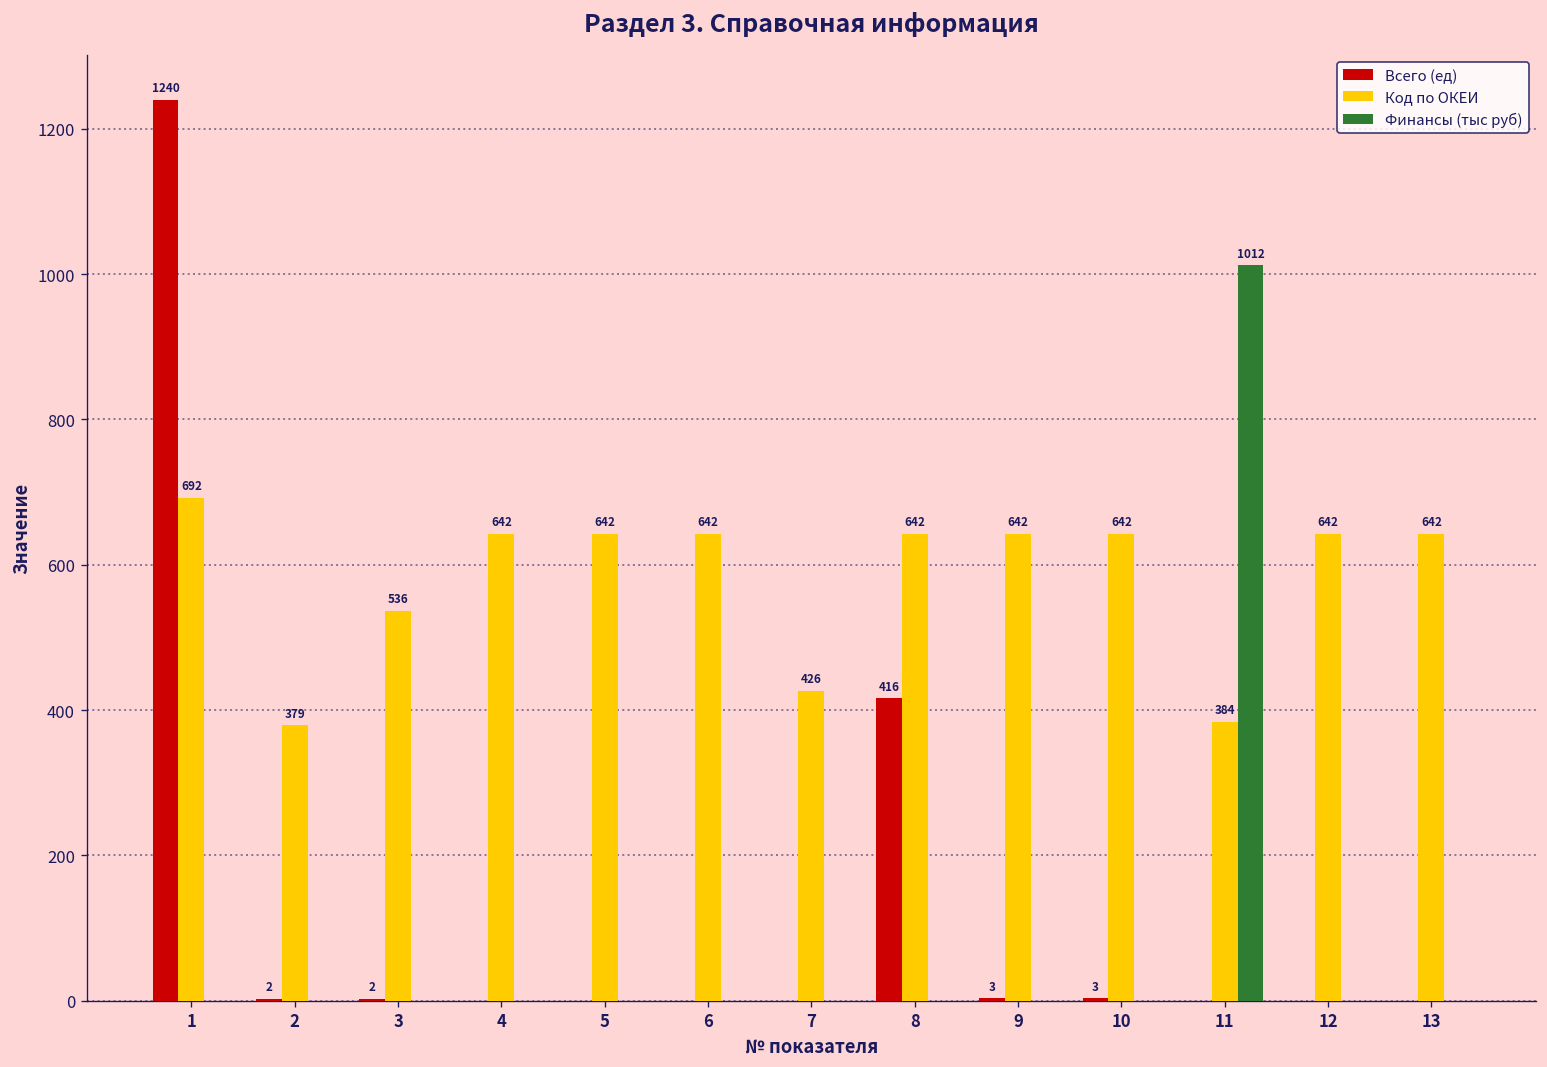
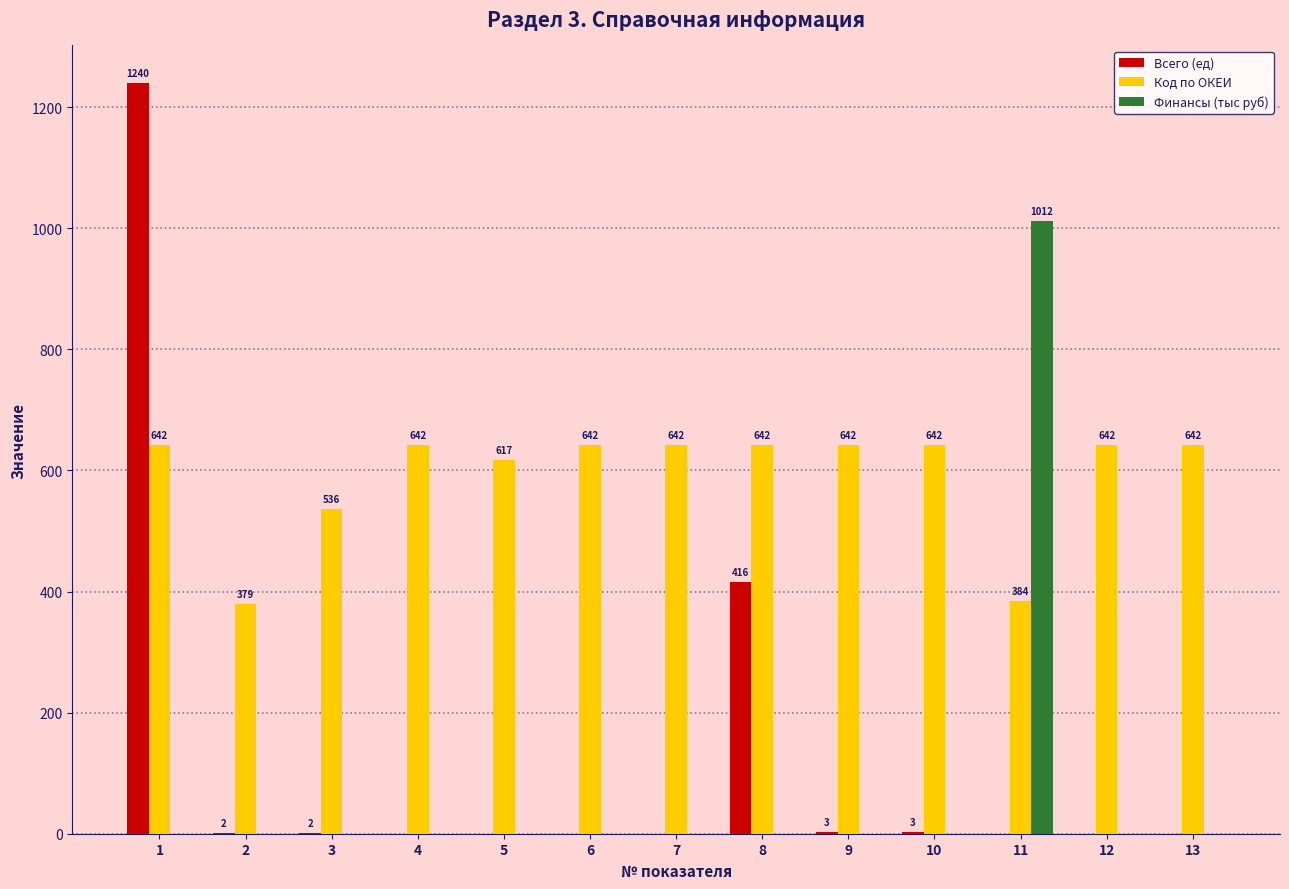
  {
    "Всего (ед)": {
      "1": 1240,
      "2": 2,
      "3": 2,
      "8": 416,
      "9": 3,
      "10": 3
    },
    "Код по ОКЕИ": {
-     "1": 692,
+     "1": 642,
      "2": 379,
      "3": 536,
      "4": 642,
-     "5": 642,
+     "5": 617,
      "6": 642,
-     "7": 426,
+     "7": 642,
      "8": 642,
      "9": 642,
      "10": 642,
      "11": 384,
      "12": 642,
      "13": 642
    },
    "Финансы (тыс руб)": {
      "11": 1012
    }
  }
